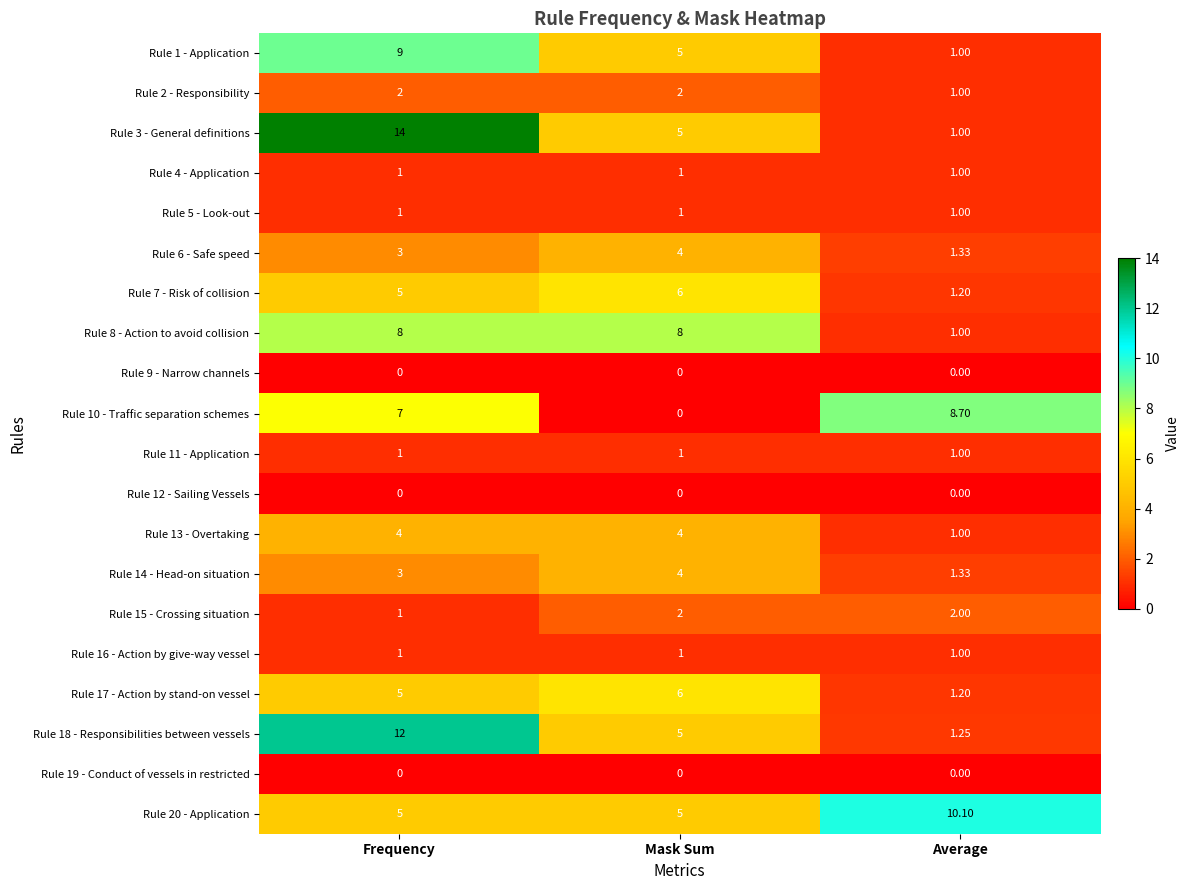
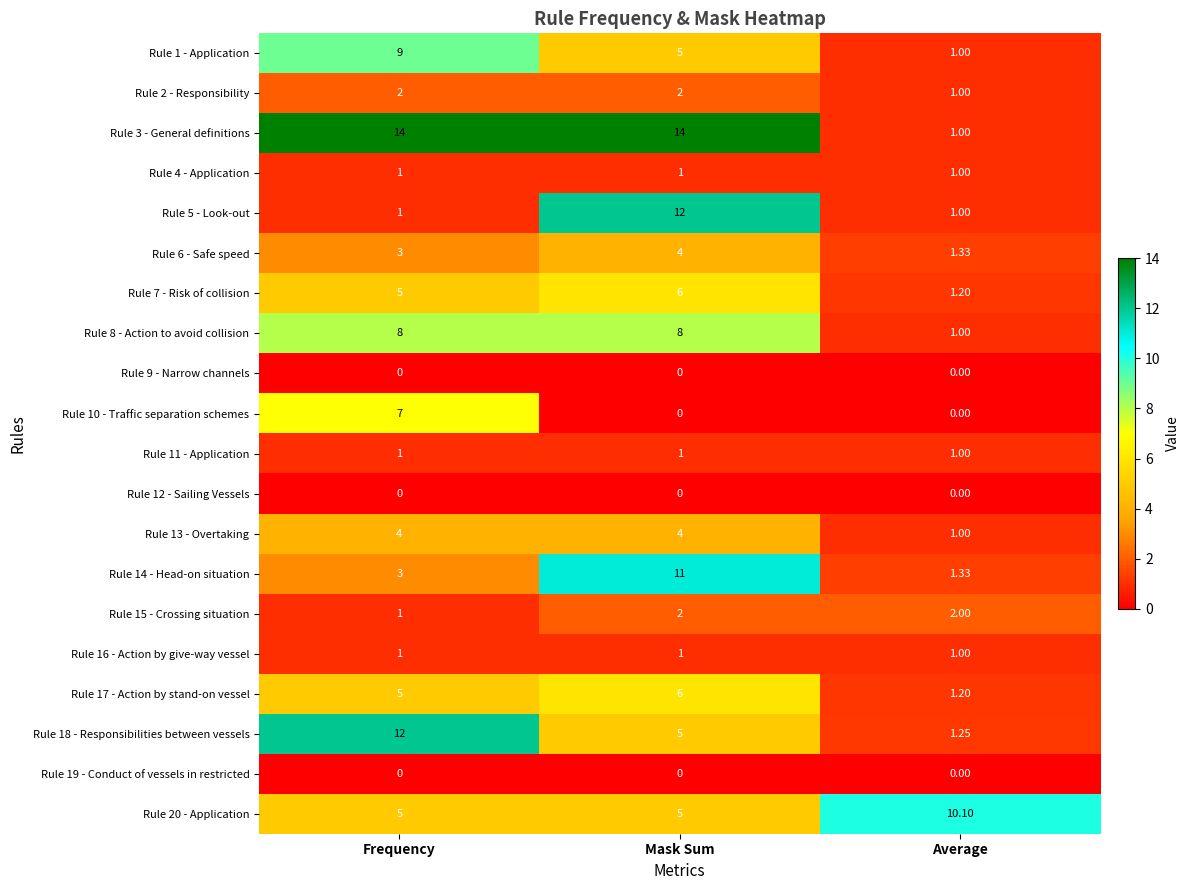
  {
    "Rule 1 - Application": {
      "Frequency": 9,
      "Mask Sum": 5,
      "Average": 1.00
    },
    "Rule 2 - Responsibility": {
      "Frequency": 2,
      "Mask Sum": 2,
      "Average": 1.00
    },
    "Rule 3 - General definitions": {
      "Frequency": 14,
-     "Mask Sum": 5,
+     "Mask Sum": 14,
      "Average": 1.00
    },
    "Rule 4 - Application": {
      "Frequency": 1,
      "Mask Sum": 1,
      "Average": 1.00
    },
    "Rule 5 - Look-out": {
      "Frequency": 1,
-     "Mask Sum": 1,
+     "Mask Sum": 12,
      "Average": 1.00
    },
    "Rule 6 - Safe speed": {
      "Frequency": 3,
      "Mask Sum": 4,
      "Average": 1.33
    },
    "Rule 7 - Risk of collision": {
      "Frequency": 5,
      "Mask Sum": 6,
      "Average": 1.20
    },
    "Rule 8 - Action to avoid collision": {
      "Frequency": 8,
      "Mask Sum": 8,
      "Average": 1.00
    },
    "Rule 9 - Narrow channels": {
      "Frequency": 0,
      "Mask Sum": 0,
      "Average": 0.00
    },
    "Rule 10 - Traffic separation schemes": {
      "Frequency": 7,
      "Mask Sum": 0,
-     "Average": 8.70
+     "Average": 0.00
    },
    "Rule 11 - Application": {
      "Frequency": 1,
      "Mask Sum": 1,
      "Average": 1.00
    },
    "Rule 12 - Sailing Vessels": {
      "Frequency": 0,
      "Mask Sum": 0,
      "Average": 0.00
    },
    "Rule 13 - Overtaking": {
      "Frequency": 4,
      "Mask Sum": 4,
      "Average": 1.00
    },
    "Rule 14 - Head-on situation": {
      "Frequency": 3,
-     "Mask Sum": 4,
+     "Mask Sum": 11,
      "Average": 1.33
    },
    "Rule 15 - Crossing situation": {
      "Frequency": 1,
      "Mask Sum": 2,
      "Average": 2.00
    },
    "Rule 16 - Action by give-way vessel": {
      "Frequency": 1,
      "Mask Sum": 1,
      "Average": 1.00
    },
    "Rule 17 - Action by stand-on vessel": {
      "Frequency": 5,
      "Mask Sum": 6,
      "Average": 1.20
    },
    "Rule 18 - Responsibilities between vessels": {
      "Frequency": 12,
      "Mask Sum": 5,
      "Average": 1.25
    },
    "Rule 19 - Conduct of vessels in restricted": {
      "Frequency": 0,
      "Mask Sum": 0,
      "Average": 0.00
    },
    "Rule 20 - Application": {
      "Frequency": 5,
      "Mask Sum": 5,
      "Average": 10.10
    }
  }
